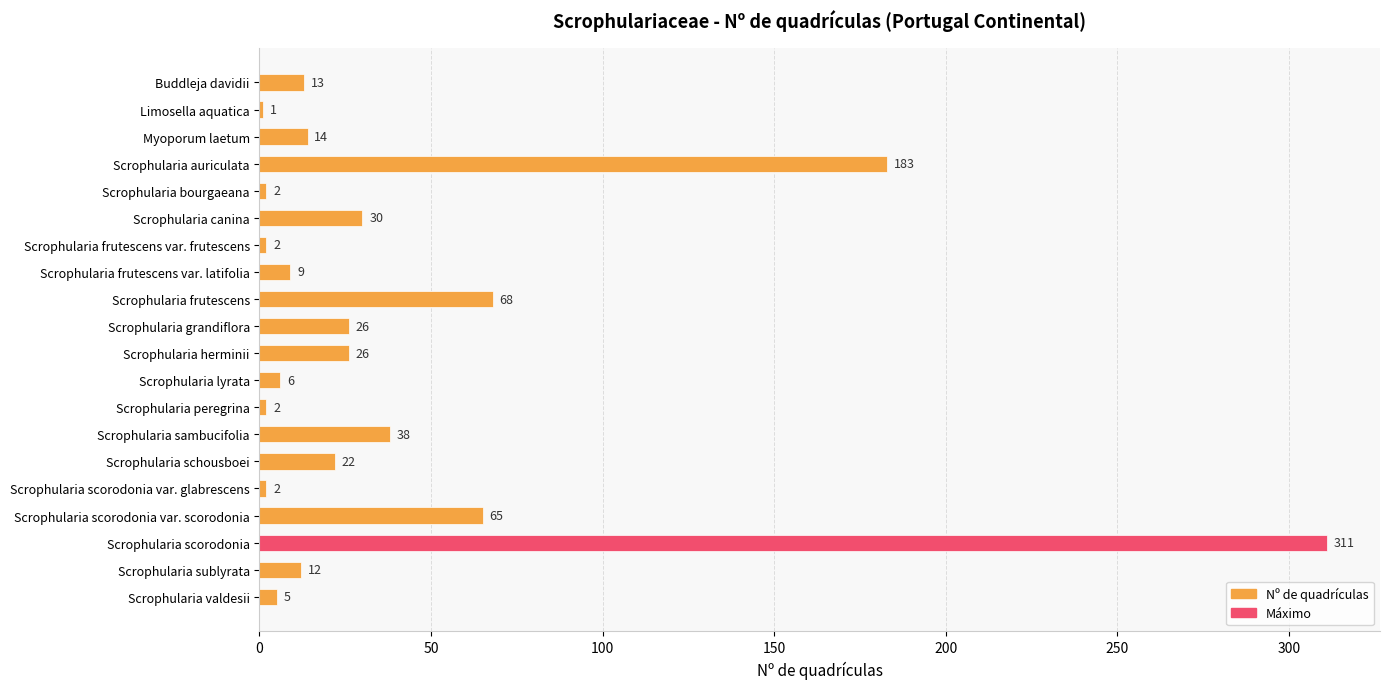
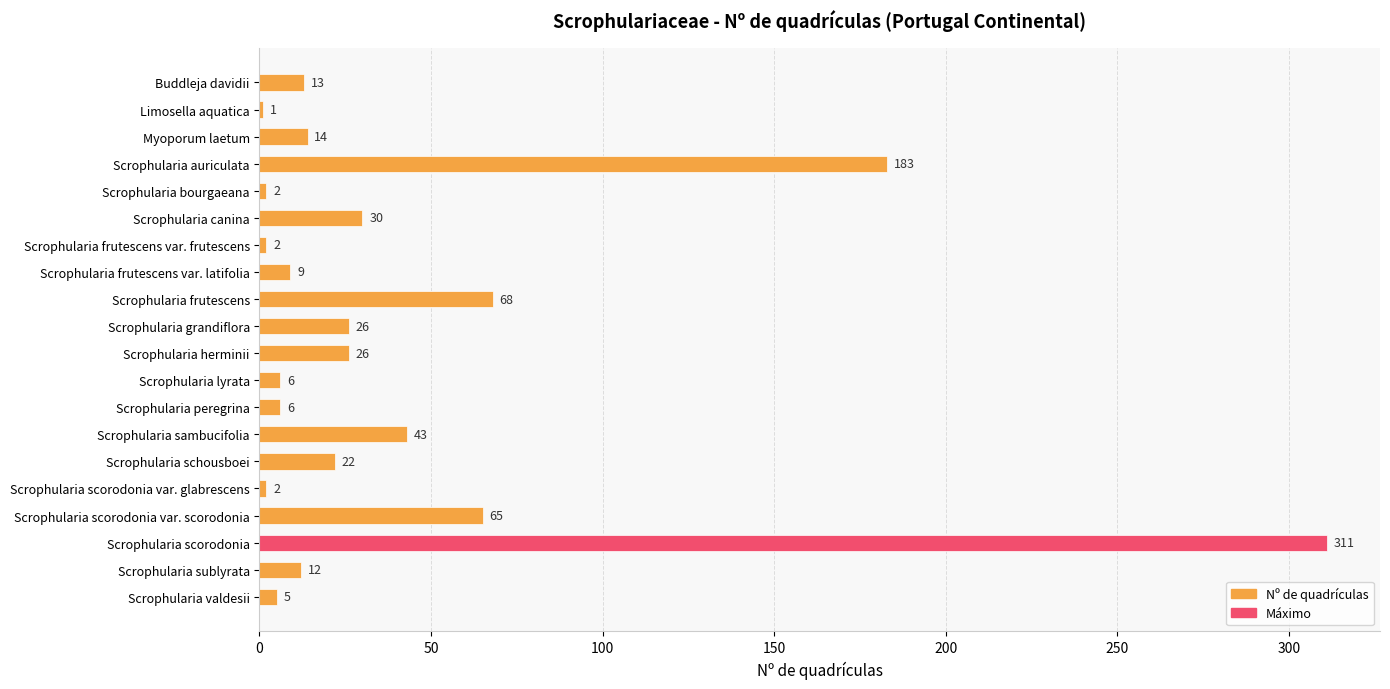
  {
    "Buddleja davidii": 13,
    "Limosella aquatica": 1,
    "Myoporum laetum": 14,
    "Scrophularia auriculata": 183,
    "Scrophularia bourgaeana": 2,
    "Scrophularia canina": 30,
    "Scrophularia frutescens var. frutescens": 2,
    "Scrophularia frutescens var. latifolia": 9,
    "Scrophularia frutescens": 68,
    "Scrophularia grandiflora": 26,
    "Scrophularia herminii": 26,
    "Scrophularia lyrata": 6,
-   "Scrophularia peregrina": 2,
-   "Scrophularia sambucifolia": 38,
+   "Scrophularia peregrina": 6,
+   "Scrophularia sambucifolia": 43,
    "Scrophularia schousboei": 22,
    "Scrophularia scorodonia var. glabrescens": 2,
    "Scrophularia scorodonia var. scorodonia": 65,
    "Scrophularia scorodonia": 311,
    "Scrophularia sublyrata": 12,
    "Scrophularia valdesii": 5
  }
